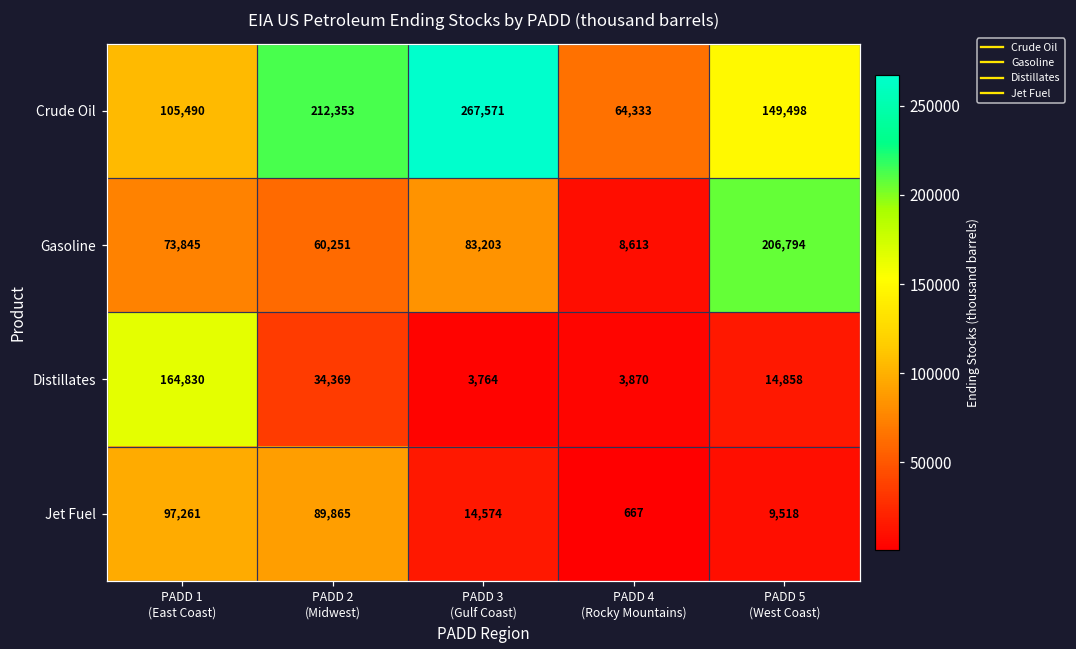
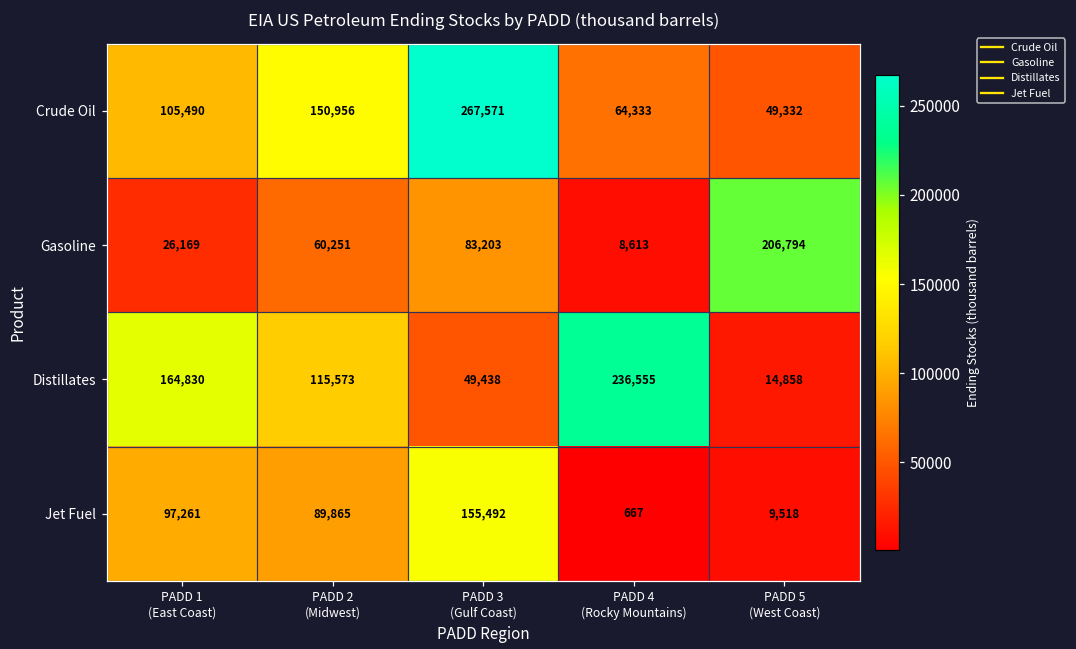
  {
    "Crude Oil": {
      "PADD 1 (East Coast)": "105,490",
-     "PADD 2 (Midwest)": "212,353",
+     "PADD 2 (Midwest)": "150,956",
      "PADD 3 (Gulf Coast)": "267,571",
      "PADD 4 (Rocky Mountains)": "64,333",
-     "PADD 5 (West Coast)": "149,498"
+     "PADD 5 (West Coast)": "49,332"
    },
    "Gasoline": {
-     "PADD 1 (East Coast)": "73,845",
+     "PADD 1 (East Coast)": "26,169",
      "PADD 2 (Midwest)": "60,251",
      "PADD 3 (Gulf Coast)": "83,203",
      "PADD 4 (Rocky Mountains)": "8,613",
      "PADD 5 (West Coast)": "206,794"
    },
    "Distillates": {
      "PADD 1 (East Coast)": "164,830",
-     "PADD 2 (Midwest)": "34,369",
-     "PADD 3 (Gulf Coast)": "3,764",
-     "PADD 4 (Rocky Mountains)": "3,870",
+     "PADD 2 (Midwest)": "115,573",
+     "PADD 3 (Gulf Coast)": "49,438",
+     "PADD 4 (Rocky Mountains)": "236,555",
      "PADD 5 (West Coast)": "14,858"
    },
    "Jet Fuel": {
      "PADD 1 (East Coast)": "97,261",
      "PADD 2 (Midwest)": "89,865",
-     "PADD 3 (Gulf Coast)": "14,574",
+     "PADD 3 (Gulf Coast)": "155,492",
      "PADD 4 (Rocky Mountains)": "667",
      "PADD 5 (West Coast)": "9,518"
    }
  }
